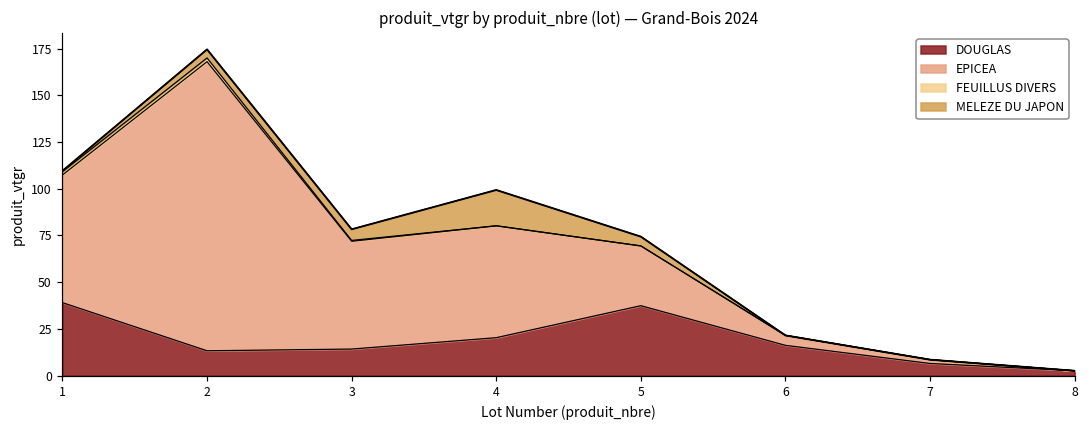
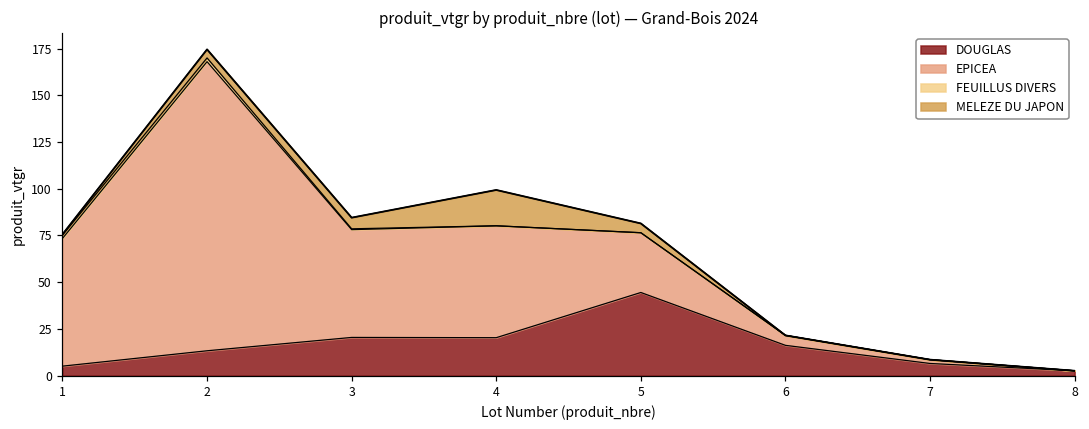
  {
    "DOUGLAS": {
-     "1": 39,
+     "1": 5,
      "2": 13,
-     "3": 14,
+     "3": 20,
      "4": 20,
-     "5": 37,
+     "5": 44,
      "6": 16,
      "7": 6
    }
  }
